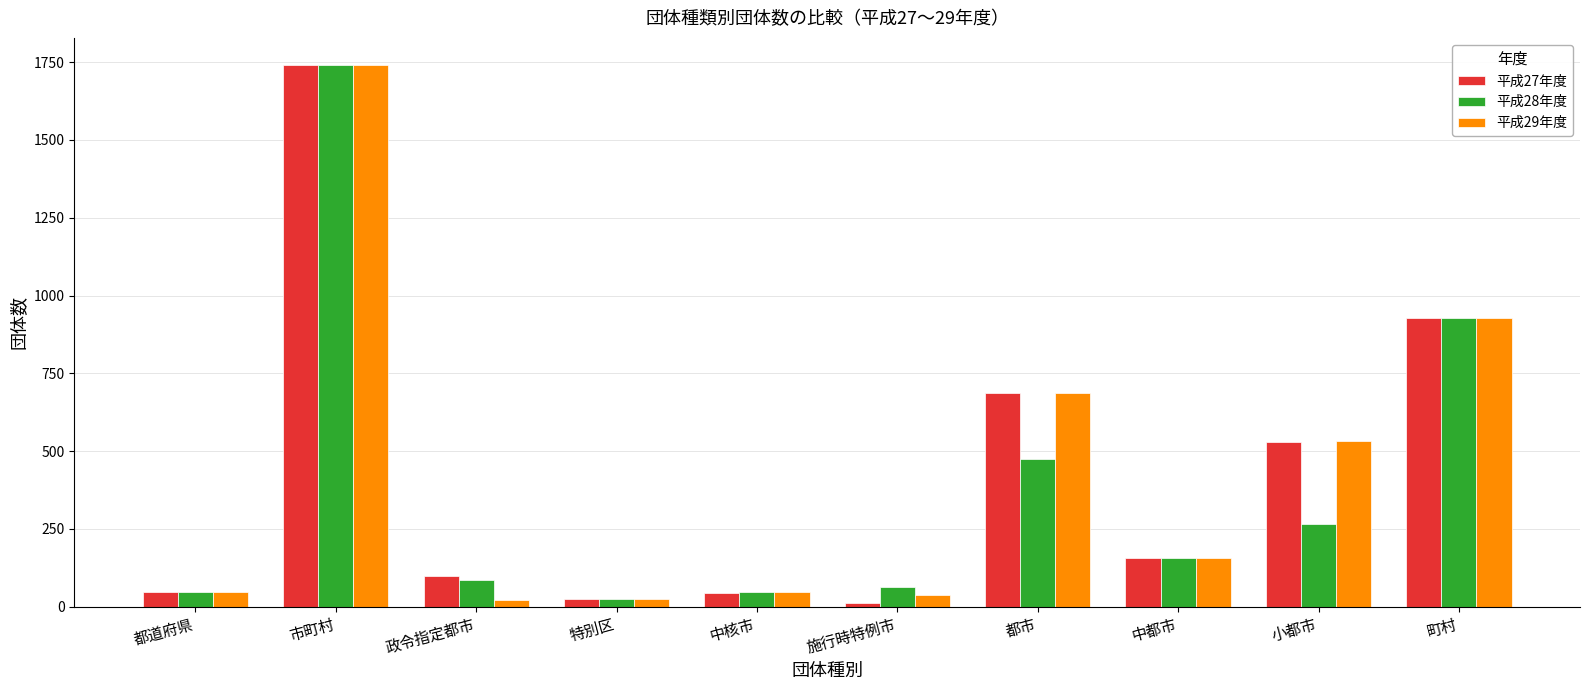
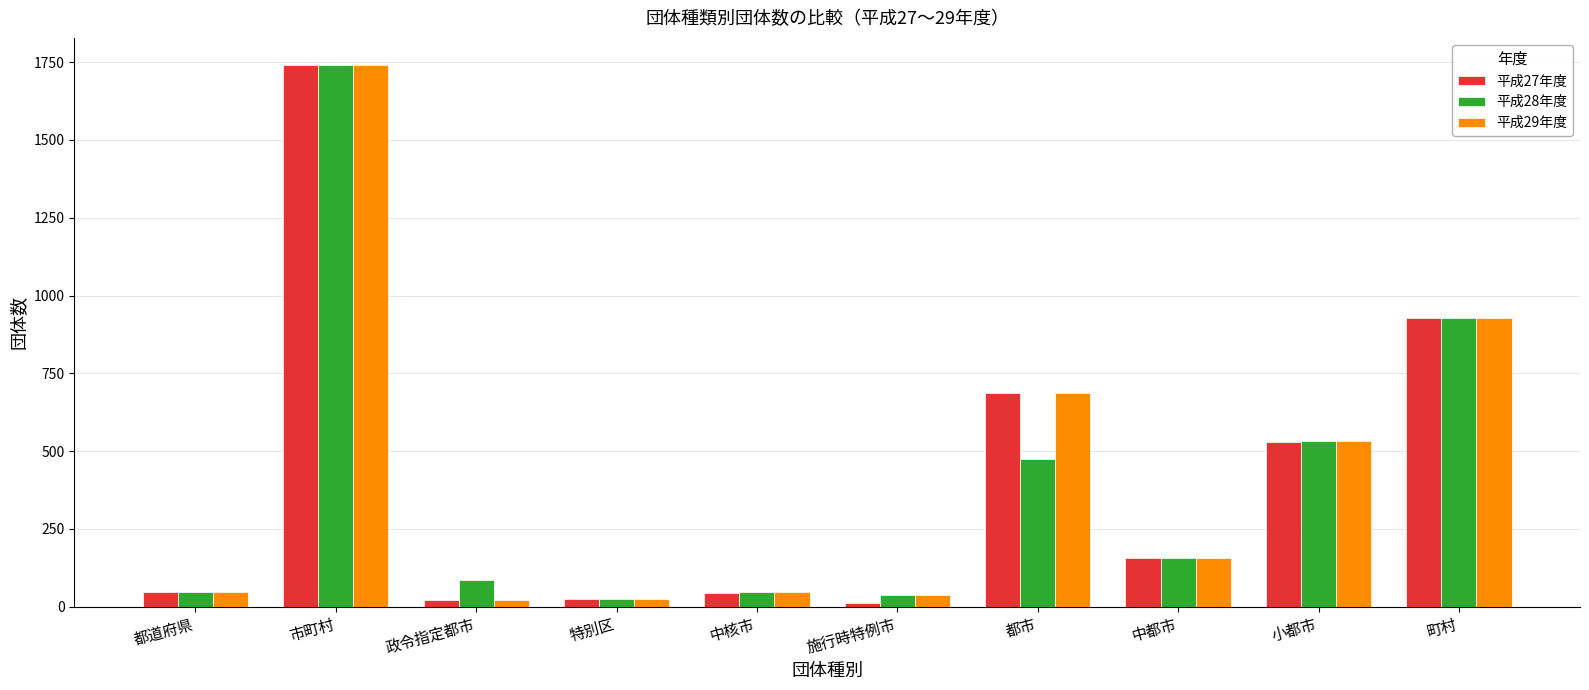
  {
    "平成27年度": {
      "都道府県": 50,
      "市町村": 1740,
-     "政令指定都市": 100,
+     "政令指定都市": 20,
      "特別区": 20,
      "中核市": 50,
      "施行時特例市": 10,
      "都市": 690,
      "中都市": 160,
      "小都市": 530,
      "町村": 930
    },
    "平成28年度": {
      "都道府県": 50,
      "市町村": 1740,
      "政令指定都市": 90,
      "特別区": 20,
      "中核市": 50,
-     "施行時特例市": 60,
+     "施行時特例市": 40,
      "都市": 470,
      "中都市": 160,
-     "小都市": 270,
+     "小都市": 530,
      "町村": 930
    },
    "平成29年度": {
      "都道府県": 50,
      "市町村": 1740,
      "政令指定都市": 20,
      "特別区": 20,
      "中核市": 50,
      "施行時特例市": 40,
      "都市": 690,
      "中都市": 160,
      "小都市": 530,
      "町村": 930
    }
  }
